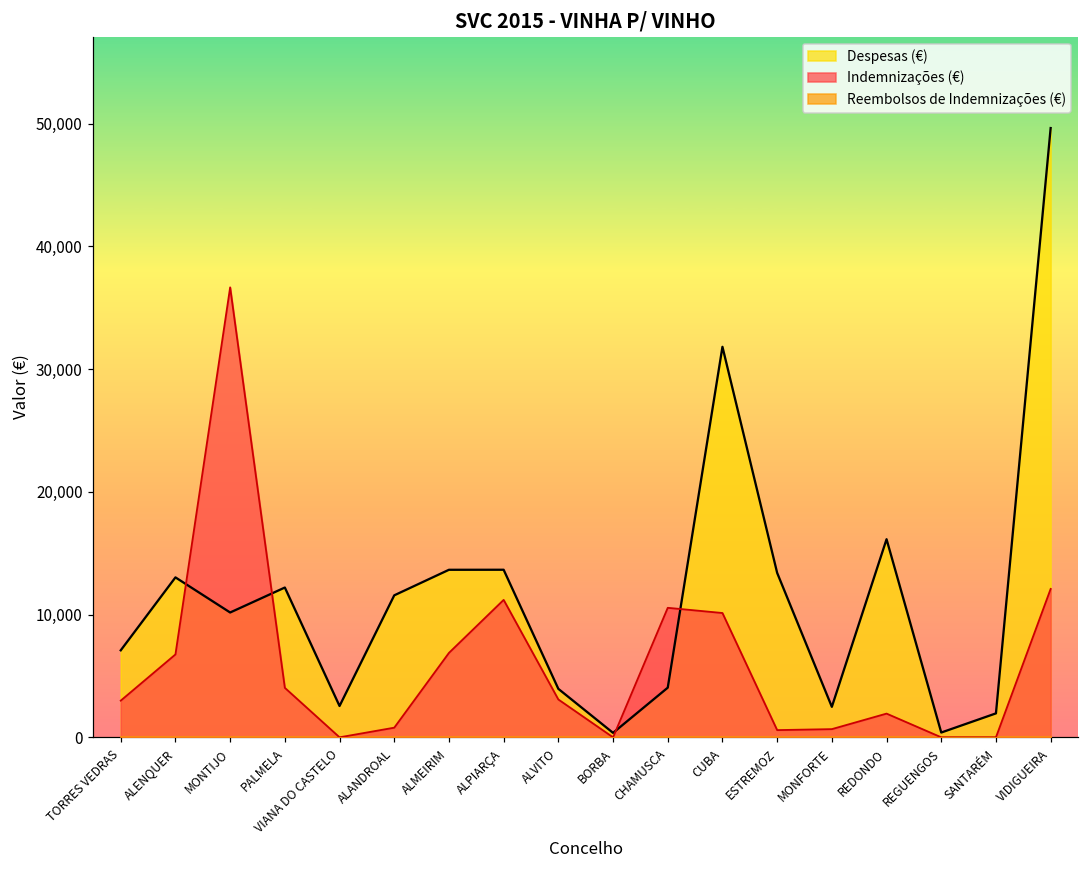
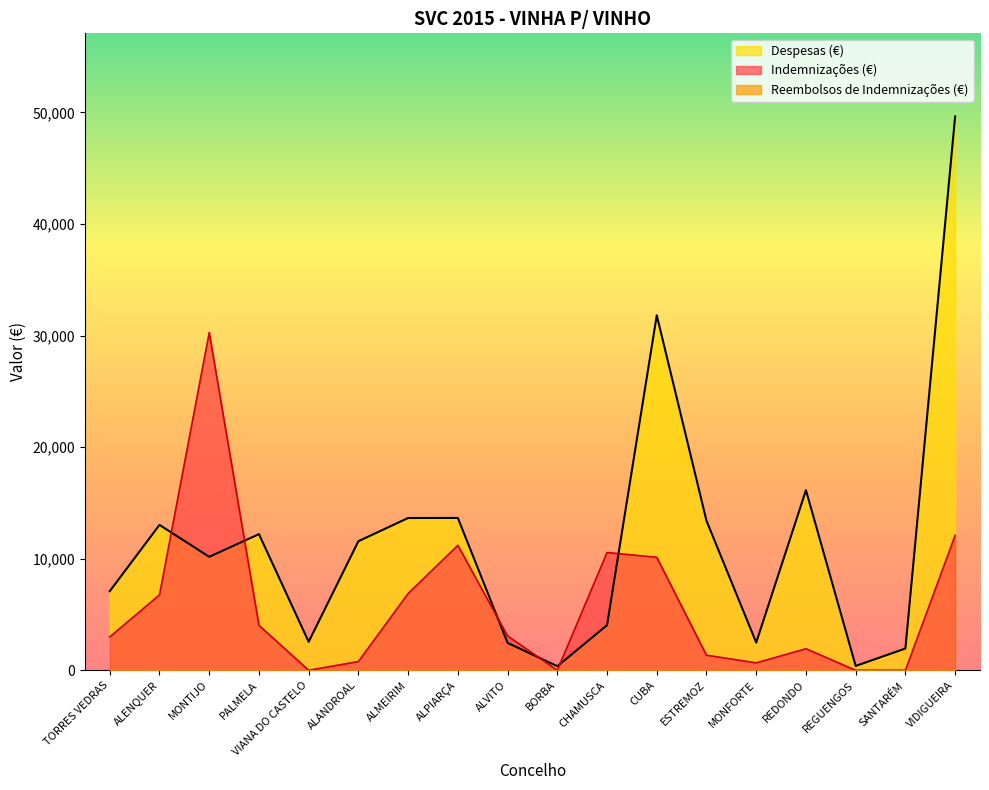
  {
    "Despesas (€)": {
      "TORRES VEDRAS": "7,100",
      "ALENQUER": "13,000",
      "MONTIJO": "10,200",
      "PALMELA": "12,200",
      "VIANA DO CASTELO": "2,600",
      "ALANDROAL": "11,600",
      "ALMEIRIM": "13,700",
      "ALPIARÇA": "13,700",
-     "ALVITO": "3,900",
+     "ALVITO": "2,500",
      "BORBA": "400",
      "CHAMUSCA": "4,000",
      "CUBA": "31,800",
      "ESTREMOZ": "13,400",
      "MONFORTE": "2,500",
      "REDONDO": "16,100",
      "REGUENGOS": "400",
      "SANTARÉM": "2,000",
      "VIDIGUEIRA": "49,600"
    },
    "Indemnizações (€)": {
      "TORRES VEDRAS": "3,000",
      "ALENQUER": "6,800",
-     "MONTIJO": "36,700",
+     "MONTIJO": "30,300",
      "PALMELA": "4,000",
      "ALANDROAL": "800",
      "ALMEIRIM": "6,900",
      "ALPIARÇA": "11,200",
      "ALVITO": "3,100",
      "CHAMUSCA": "10,600",
      "CUBA": "10,100",
-     "ESTREMOZ": "600",
+     "ESTREMOZ": "1,400",
      "MONFORTE": "700",
      "REDONDO": "1,900",
      "VIDIGUEIRA": "12,100"
    },
    "Reembolsos de Indemnizações (€)": {
      "TORRES VEDRAS": "0",
      "ALENQUER": "0",
      "MONTIJO": "0",
      "PALMELA": "0",
      "ALANDROAL": "0",
      "ALMEIRIM": "0",
      "ALPIARÇA": "0",
      "ALVITO": "0",
      "CHAMUSCA": "0",
      "CUBA": "0",
      "ESTREMOZ": "0",
      "MONFORTE": "0",
      "REDONDO": "0",
      "VIDIGUEIRA": "0"
    }
  }
